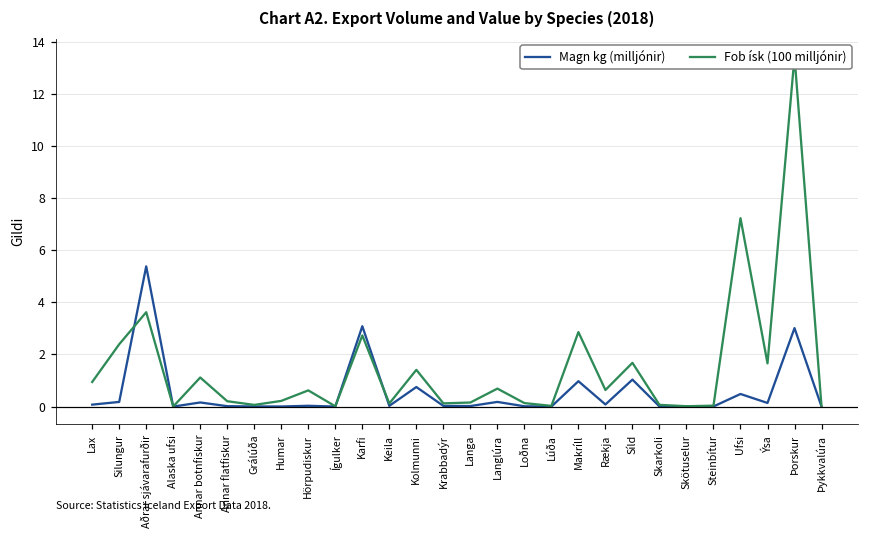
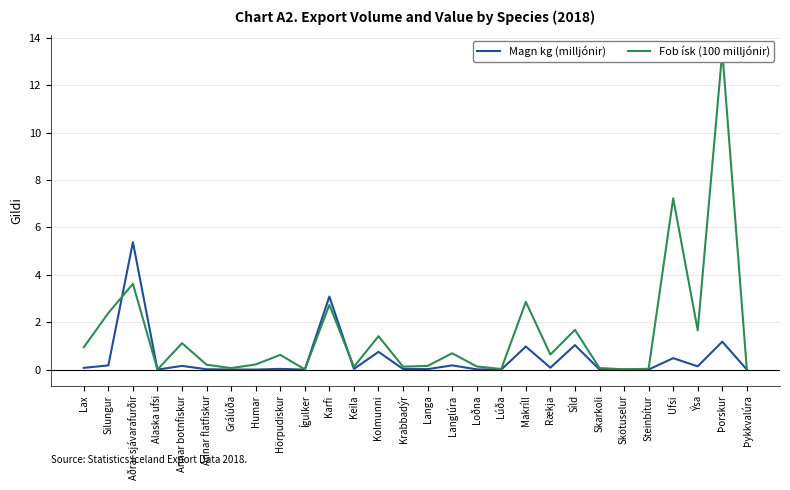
  {
    "Magn kg (milljónir)": {
      "Lax": 0.1,
      "Silungur": 0.2,
      "Aðrar sjávarafurðir": 5.4,
      "Annar botnfiskur": 0.2,
      "Annar flatfiskur": 0.0,
      "Humar": 0.0,
      "Hörpudiskur": 0.0,
      "Karfi": 3.1,
      "Kolmunni": 0.8,
      "Langa": 0.0,
      "Langlúra": 0.2,
      "Loðna": 0.0,
      "Makríll": 1.0,
      "Rækja": 0.1,
      "Síld": 1.0,
      "Ufsi": 0.5,
      "Ýsa": 0.1,
-     "Þorskur": 3.0
+     "Þorskur": 1.2
    },
    "Fob ísk (100 milljónir)": {
      "Lax": 0.9,
      "Silungur": 2.4,
      "Aðrar sjávarafurðir": 3.6,
      "Annar botnfiskur": 1.1,
      "Annar flatfiskur": 0.2,
      "Humar": 0.2,
      "Hörpudiskur": 0.6,
      "Karfi": 2.7,
      "Kolmunni": 1.4,
      "Langa": 0.2,
      "Langlúra": 0.7,
      "Loðna": 0.1,
      "Makríll": 2.9,
      "Rækja": 0.6,
      "Síld": 1.7,
      "Ufsi": 7.2,
      "Ýsa": 1.7
    }
  }
